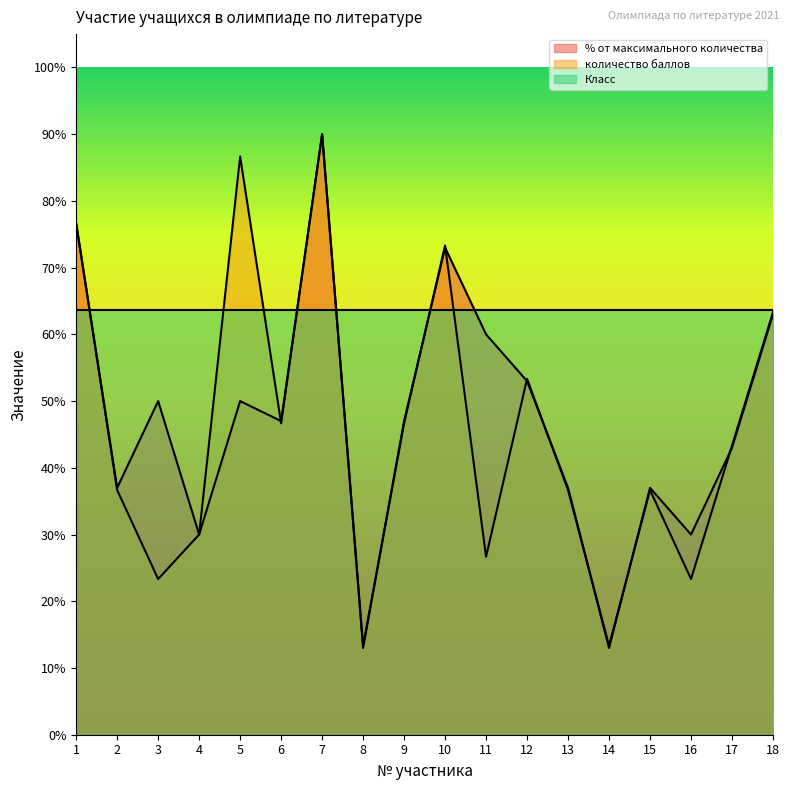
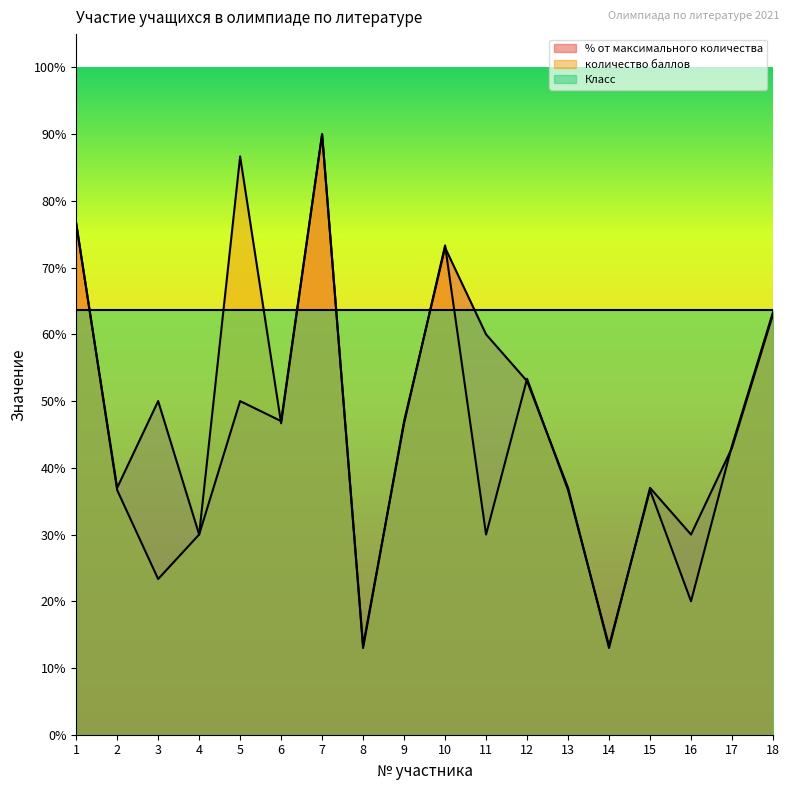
  {
    "% от максимального количества": {
      "3": "50%",
      "5": "50%",
      "11": "60%",
      "16": "30%"
    },
    "количество баллов": {
      "3": "23%",
      "5": "87%",
-     "11": "27%",
-     "16": "23%"
+     "11": "30%",
+     "16": "20%"
    },
    "Класс": {
      "1": "64%",
      "2": "64%",
      "3": "64%",
      "4": "64%",
      "5": "64%",
      "6": "64%",
      "7": "64%",
      "8": "64%",
      "9": "64%",
      "10": "64%",
      "11": "64%",
      "12": "64%",
      "13": "64%",
      "14": "64%",
      "15": "64%",
      "16": "64%",
      "17": "64%"
    }
  }
